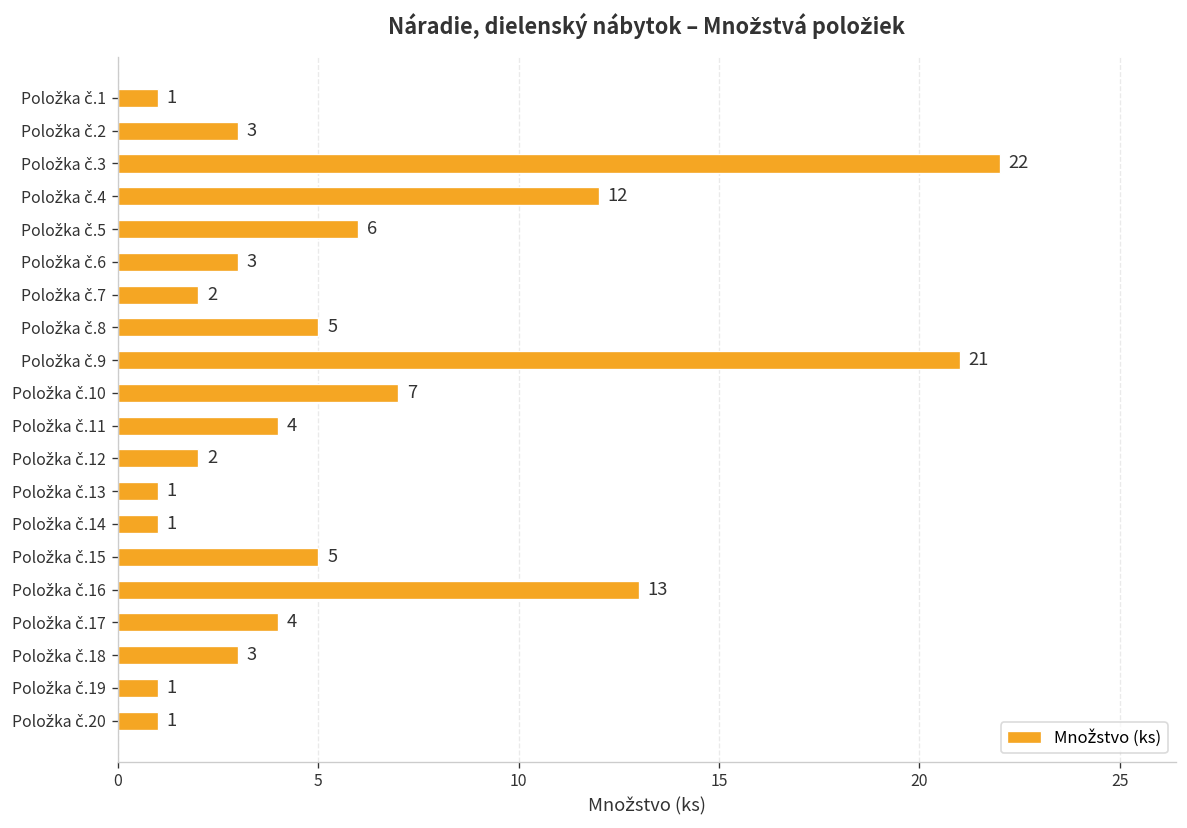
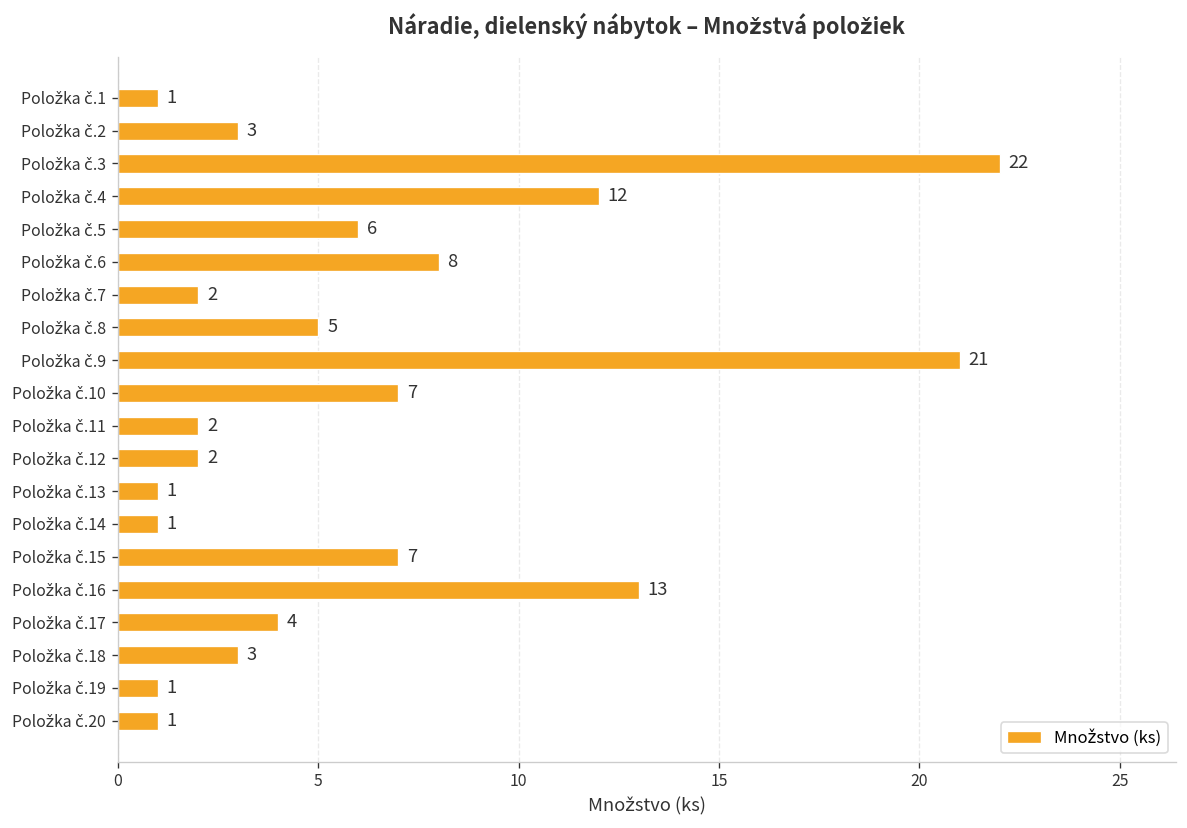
  {
    "Položka č.1": 1,
    "Položka č.2": 3,
    "Položka č.3": 22,
    "Položka č.4": 12,
    "Položka č.5": 6,
-   "Položka č.6": 3,
+   "Položka č.6": 8,
    "Položka č.7": 2,
    "Položka č.8": 5,
    "Položka č.9": 21,
    "Položka č.10": 7,
-   "Položka č.11": 4,
+   "Položka č.11": 2,
    "Položka č.12": 2,
    "Položka č.13": 1,
    "Položka č.14": 1,
-   "Položka č.15": 5,
+   "Položka č.15": 7,
    "Položka č.16": 13,
    "Položka č.17": 4,
    "Položka č.18": 3,
    "Položka č.19": 1,
    "Položka č.20": 1
  }
